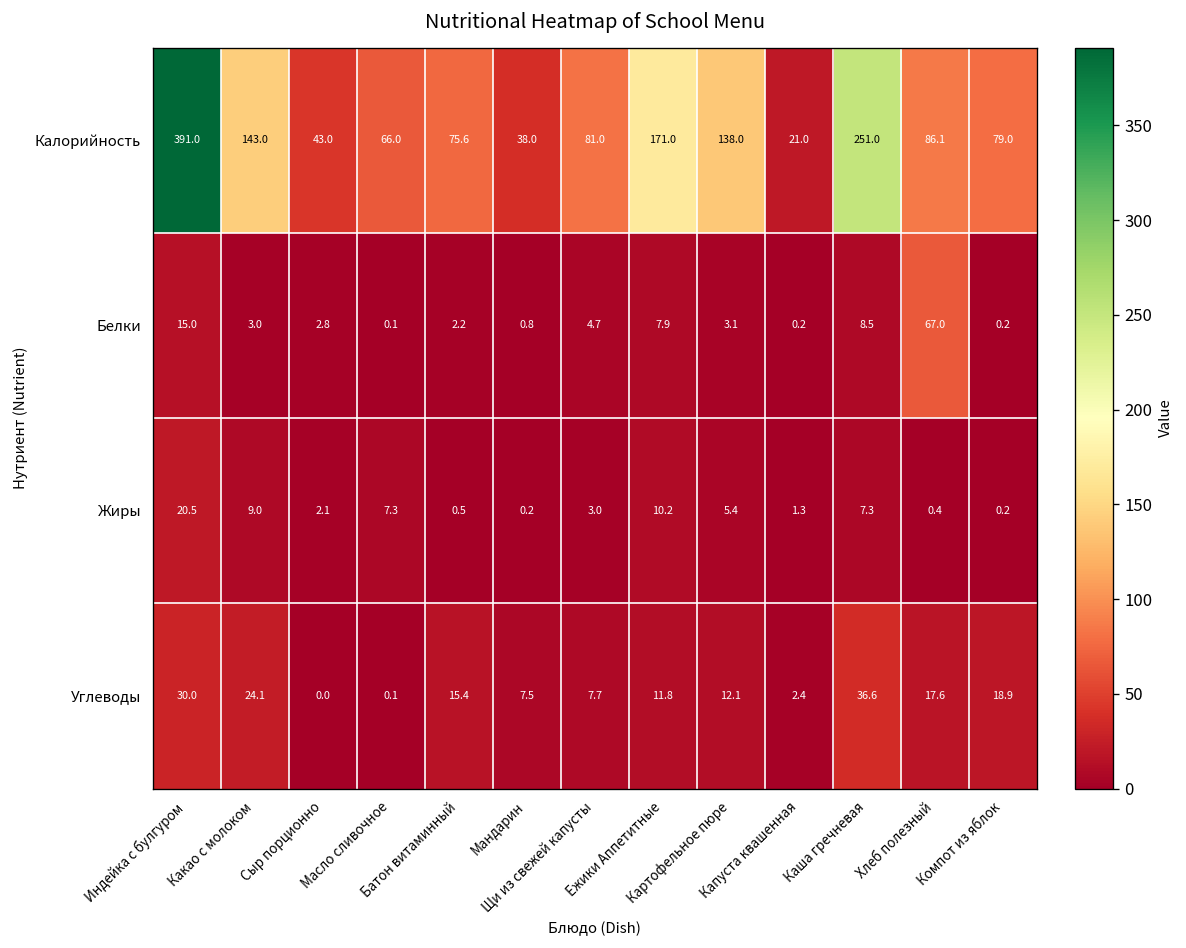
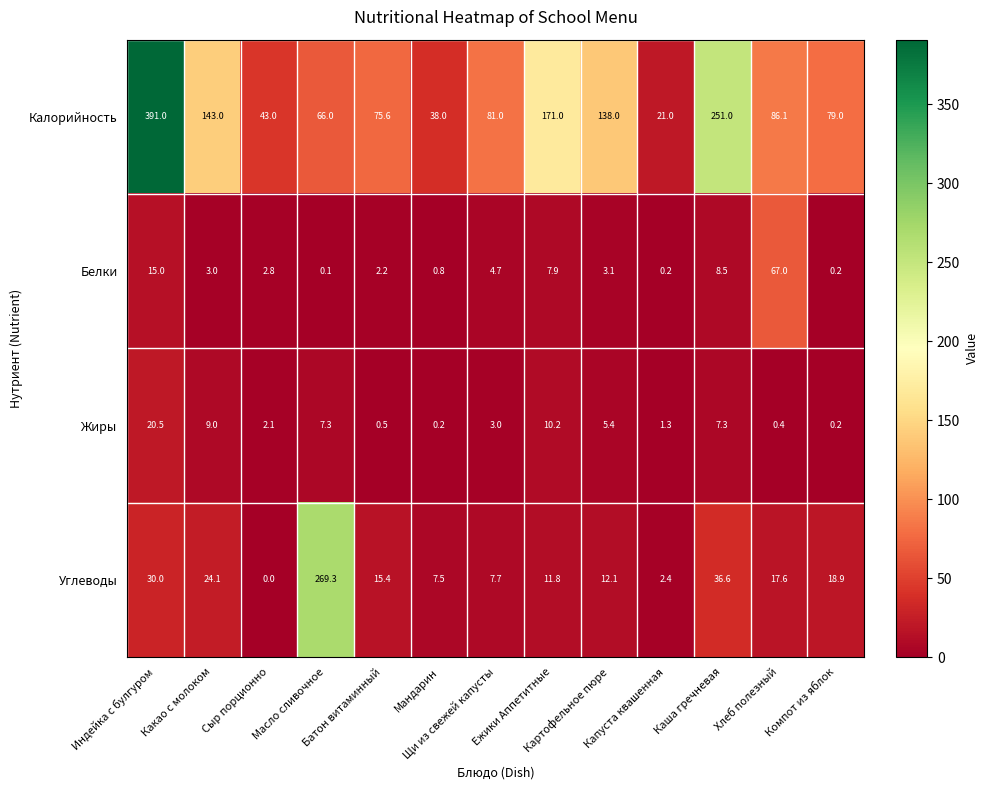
  {
    "Калорийность": {
      "Индейка с булгуром": 391.0,
      "Какао с молоком": 143.0,
      "Сыр порционно": 43.0,
      "Масло сливочное": 66.0,
      "Батон витаминный": 75.6,
      "Мандарин": 38.0,
      "Щи из свежей капусты": 81.0,
      "Ежики Аппетитные": 171.0,
      "Картофельное пюре": 138.0,
      "Капуста квашенная": 21.0,
      "Каша гречневая": 251.0,
      "Хлеб полезный": 86.1,
      "Компот из яблок": 79.0
    },
    "Белки": {
      "Индейка с булгуром": 15.0,
      "Какао с молоком": 3.0,
      "Сыр порционно": 2.8,
      "Масло сливочное": 0.1,
      "Батон витаминный": 2.2,
      "Мандарин": 0.8,
      "Щи из свежей капусты": 4.7,
      "Ежики Аппетитные": 7.9,
      "Картофельное пюре": 3.1,
      "Капуста квашенная": 0.2,
      "Каша гречневая": 8.5,
      "Хлеб полезный": 67.0,
      "Компот из яблок": 0.2
    },
    "Жиры": {
      "Индейка с булгуром": 20.5,
      "Какао с молоком": 9.0,
      "Сыр порционно": 2.1,
      "Масло сливочное": 7.3,
      "Батон витаминный": 0.5,
      "Мандарин": 0.2,
      "Щи из свежей капусты": 3.0,
      "Ежики Аппетитные": 10.2,
      "Картофельное пюре": 5.4,
      "Капуста квашенная": 1.3,
      "Каша гречневая": 7.3,
      "Хлеб полезный": 0.4,
      "Компот из яблок": 0.2
    },
    "Углеводы": {
      "Индейка с булгуром": 30.0,
      "Какао с молоком": 24.1,
      "Сыр порционно": 0.0,
-     "Масло сливочное": 0.1,
+     "Масло сливочное": 269.3,
      "Батон витаминный": 15.4,
      "Мандарин": 7.5,
      "Щи из свежей капусты": 7.7,
      "Ежики Аппетитные": 11.8,
      "Картофельное пюре": 12.1,
      "Капуста квашенная": 2.4,
      "Каша гречневая": 36.6,
      "Хлеб полезный": 17.6,
      "Компот из яблок": 18.9
    }
  }
